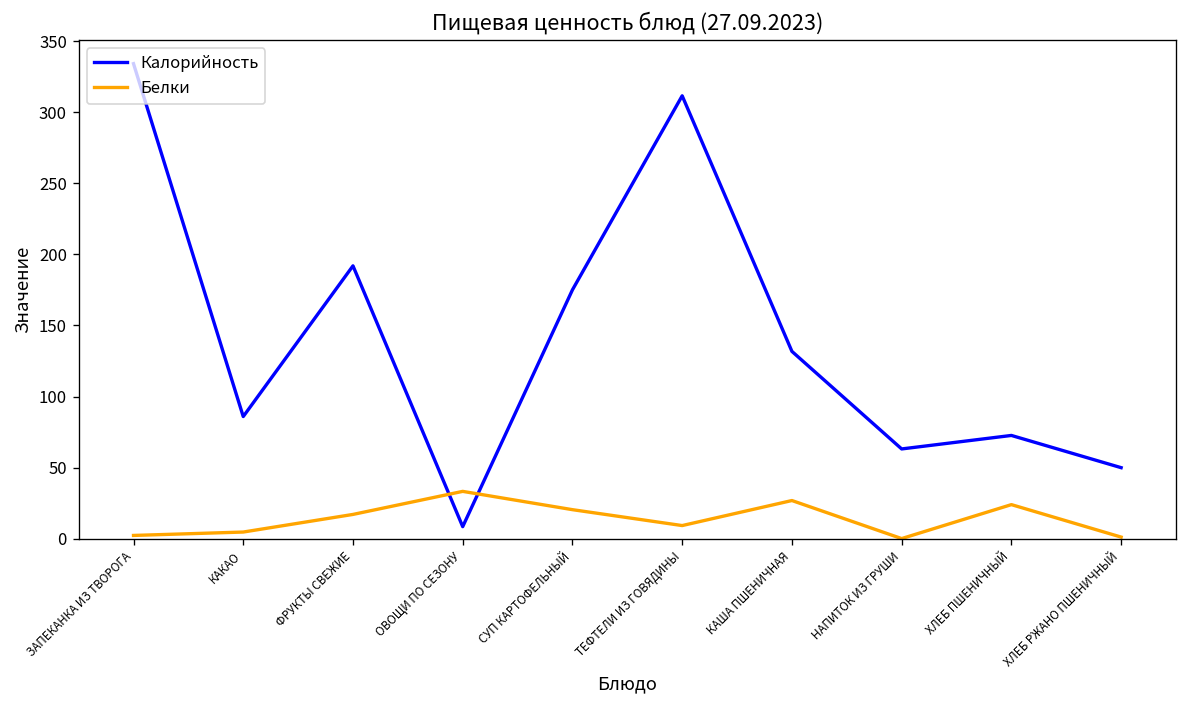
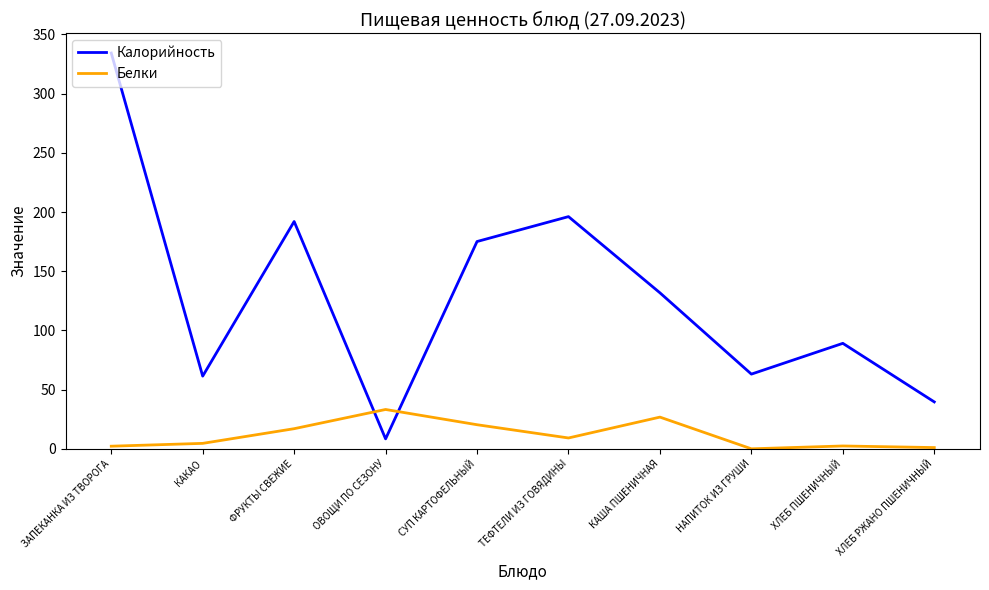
  {
    "Калорийность": {
-     "КАКАО": 86,
+     "КАКАО": 61,
      "ФРУКТЫ СВЕЖИЕ": 192,
      "ОВОЩИ ПО СЕЗОНУ": 8,
      "СУП КАРТОФЕЛЬНЫЙ": 175,
-     "ТЕФТЕЛИ ИЗ ГОВЯДИНЫ": 312,
+     "ТЕФТЕЛИ ИЗ ГОВЯДИНЫ": 196,
      "КАША ПШЕНИЧНАЯ": 132,
      "НАПИТОК ИЗ ГРУШИ": 63,
-     "ХЛЕБ ПШЕНИЧНЫЙ": 73,
-     "ХЛЕБ РЖАНО ПШЕНИЧНЫЙ": 50
+     "ХЛЕБ ПШЕНИЧНЫЙ": 89,
+     "ХЛЕБ РЖАНО ПШЕНИЧНЫЙ": 40
    },
    "Белки": {
      "ЗАПЕКАНКА ИЗ ТВОРОГА": 2,
      "КАКАО": 5,
      "ФРУКТЫ СВЕЖИЕ": 17,
      "ОВОЩИ ПО СЕЗОНУ": 33,
      "СУП КАРТОФЕЛЬНЫЙ": 20,
      "ТЕФТЕЛИ ИЗ ГОВЯДИНЫ": 9,
      "КАША ПШЕНИЧНАЯ": 27,
      "НАПИТОК ИЗ ГРУШИ": 0,
-     "ХЛЕБ ПШЕНИЧНЫЙ": 24,
+     "ХЛЕБ ПШЕНИЧНЫЙ": 2,
      "ХЛЕБ РЖАНО ПШЕНИЧНЫЙ": 1
    }
  }
